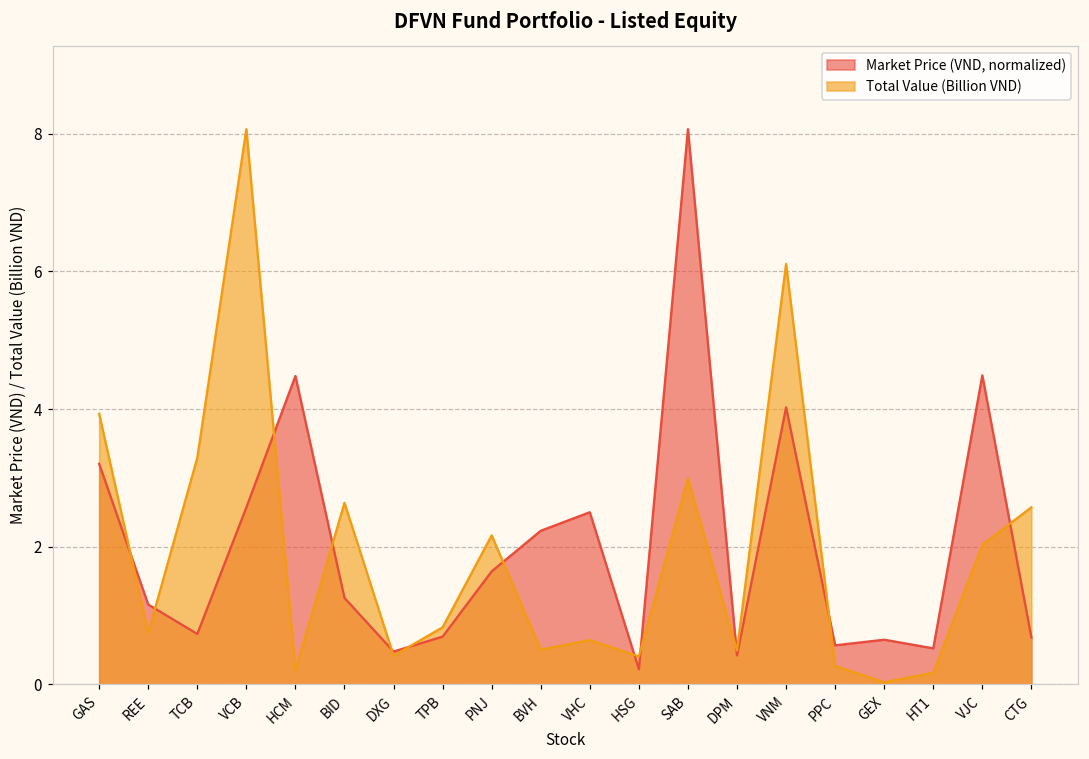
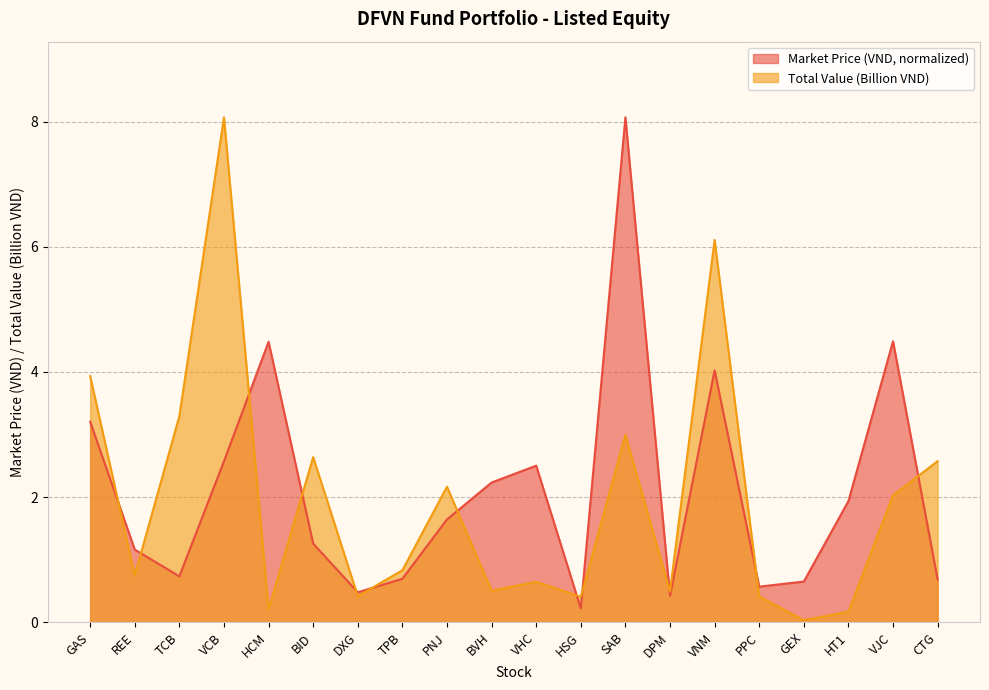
  {
    "Market Price (VND, normalized)": {
      "GAS": 3.2,
      "REE": 1.2,
      "TCB": 0.7,
      "VCB": 2.6,
      "HCM": 4.5,
      "BID": 1.3,
      "DXG": 0.5,
      "TPB": 0.7,
      "PNJ": 1.6,
      "BVH": 2.2,
      "VHC": 2.5,
      "HSG": 0.2,
      "SAB": 8.1,
      "DPM": 0.4,
      "VNM": 4.0,
      "PPC": 0.6,
      "GEX": 0.7,
-     "HT1": 0.5,
+     "HT1": 1.9,
      "VJC": 4.5,
      "CTG": 0.7
    },
    "Total Value (Billion VND)": {
      "GAS": 3.9,
      "REE": 0.8,
      "TCB": 3.3,
      "VCB": 8.1,
      "HCM": 0.2,
      "BID": 2.6,
      "DXG": 0.4,
      "TPB": 0.8,
      "PNJ": 2.2,
      "BVH": 0.5,
      "VHC": 0.6,
      "HSG": 0.4,
      "SAB": 3.0,
      "DPM": 0.5,
      "VNM": 6.1,
-     "PPC": 0.3,
+     "PPC": 0.4,
      "GEX": 0.0,
      "HT1": 0.2,
      "VJC": 2.0,
      "CTG": 2.6
    }
  }
